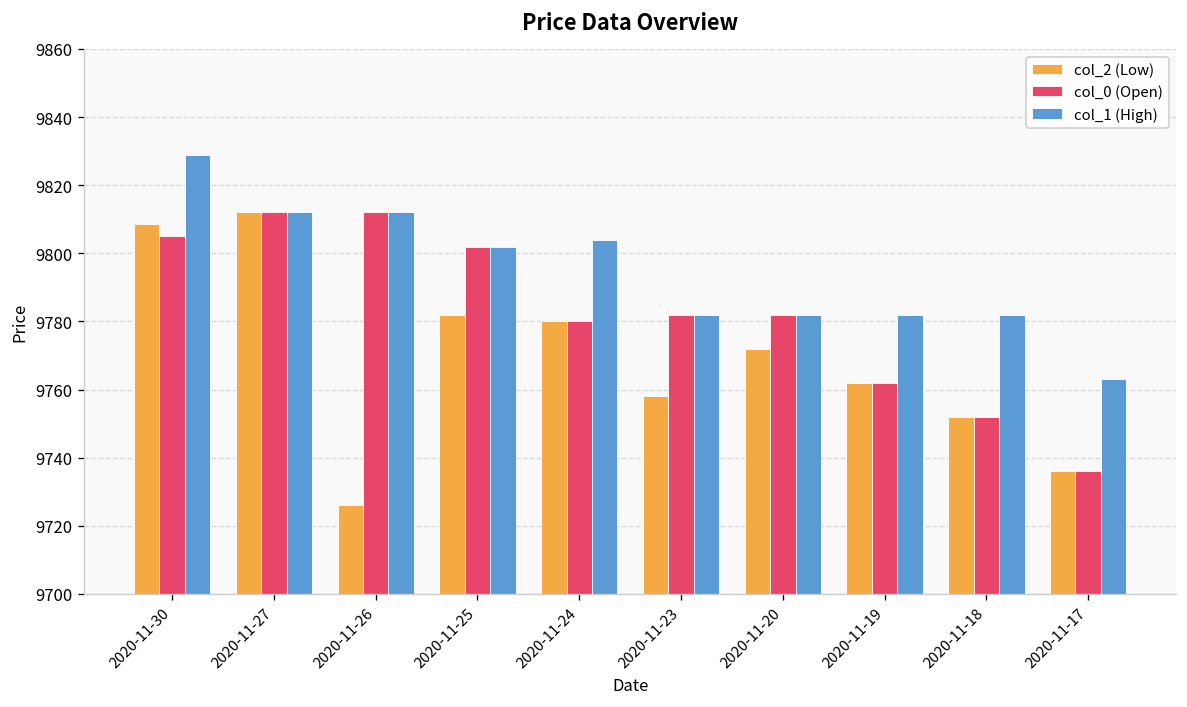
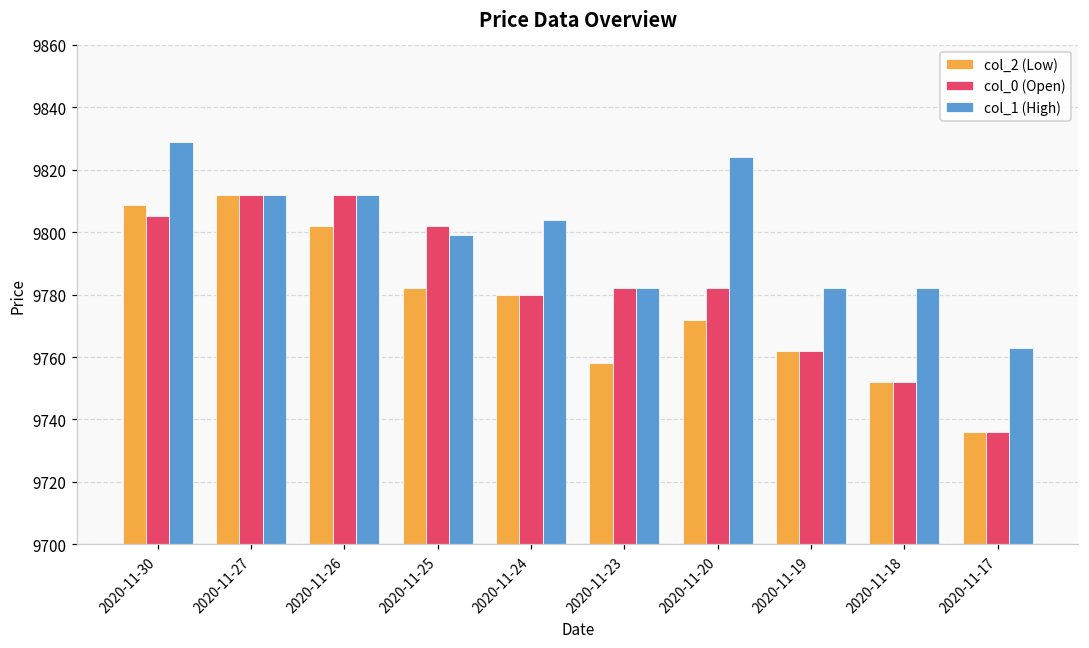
  {
    "col_2 (Low)": {
      "2020-11-30": 9809,
      "2020-11-27": 9812,
-     "2020-11-26": 9726,
+     "2020-11-26": 9802,
      "2020-11-25": 9782,
      "2020-11-24": 9780,
      "2020-11-23": 9758,
      "2020-11-20": 9772,
      "2020-11-19": 9762,
      "2020-11-18": 9752,
      "2020-11-17": 9736
    },
    "col_0 (Open)": {
      "2020-11-30": 9805,
      "2020-11-27": 9812,
      "2020-11-26": 9812,
      "2020-11-25": 9802,
      "2020-11-24": 9780,
      "2020-11-23": 9782,
      "2020-11-20": 9782,
      "2020-11-19": 9762,
      "2020-11-18": 9752,
      "2020-11-17": 9736
    },
    "col_1 (High)": {
      "2020-11-30": 9829,
      "2020-11-27": 9812,
      "2020-11-26": 9812,
-     "2020-11-25": 9802,
+     "2020-11-25": 9799,
      "2020-11-24": 9804,
      "2020-11-23": 9782,
-     "2020-11-20": 9782,
+     "2020-11-20": 9824,
      "2020-11-19": 9782,
      "2020-11-18": 9782,
      "2020-11-17": 9763
    }
  }
